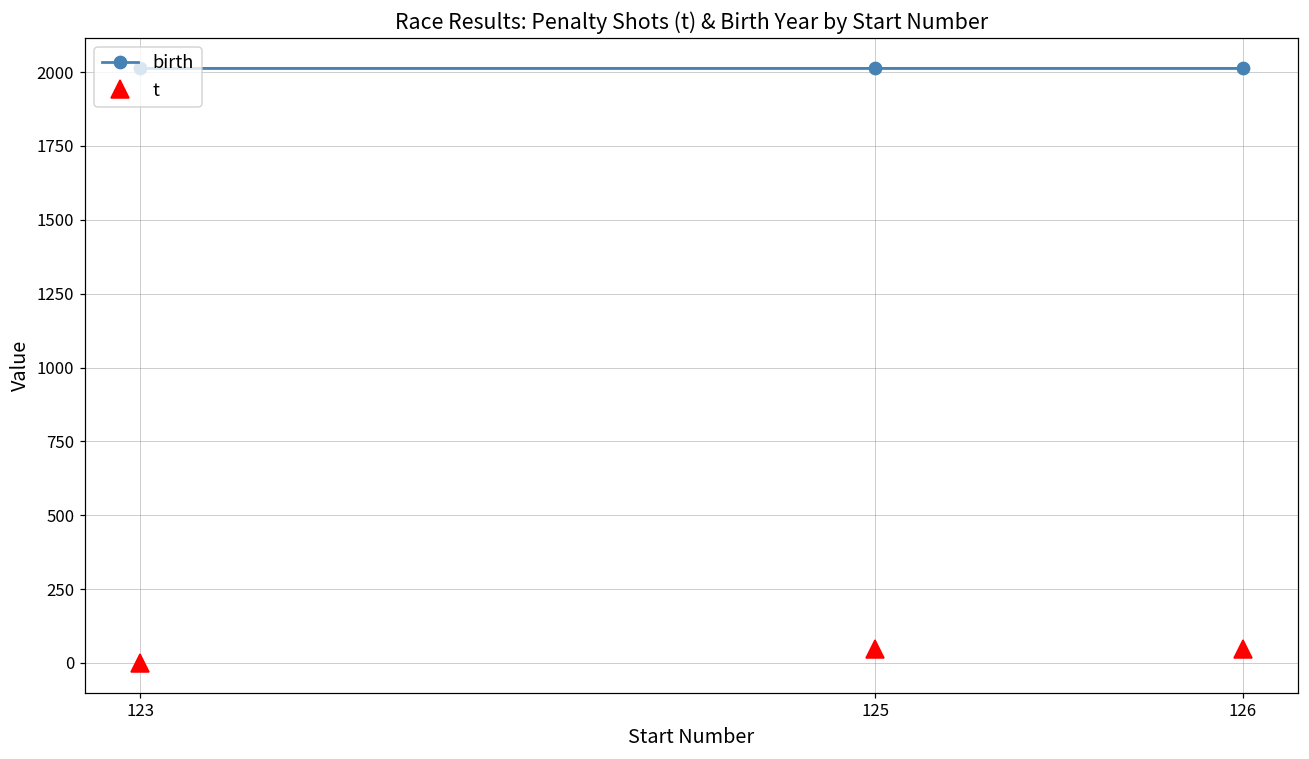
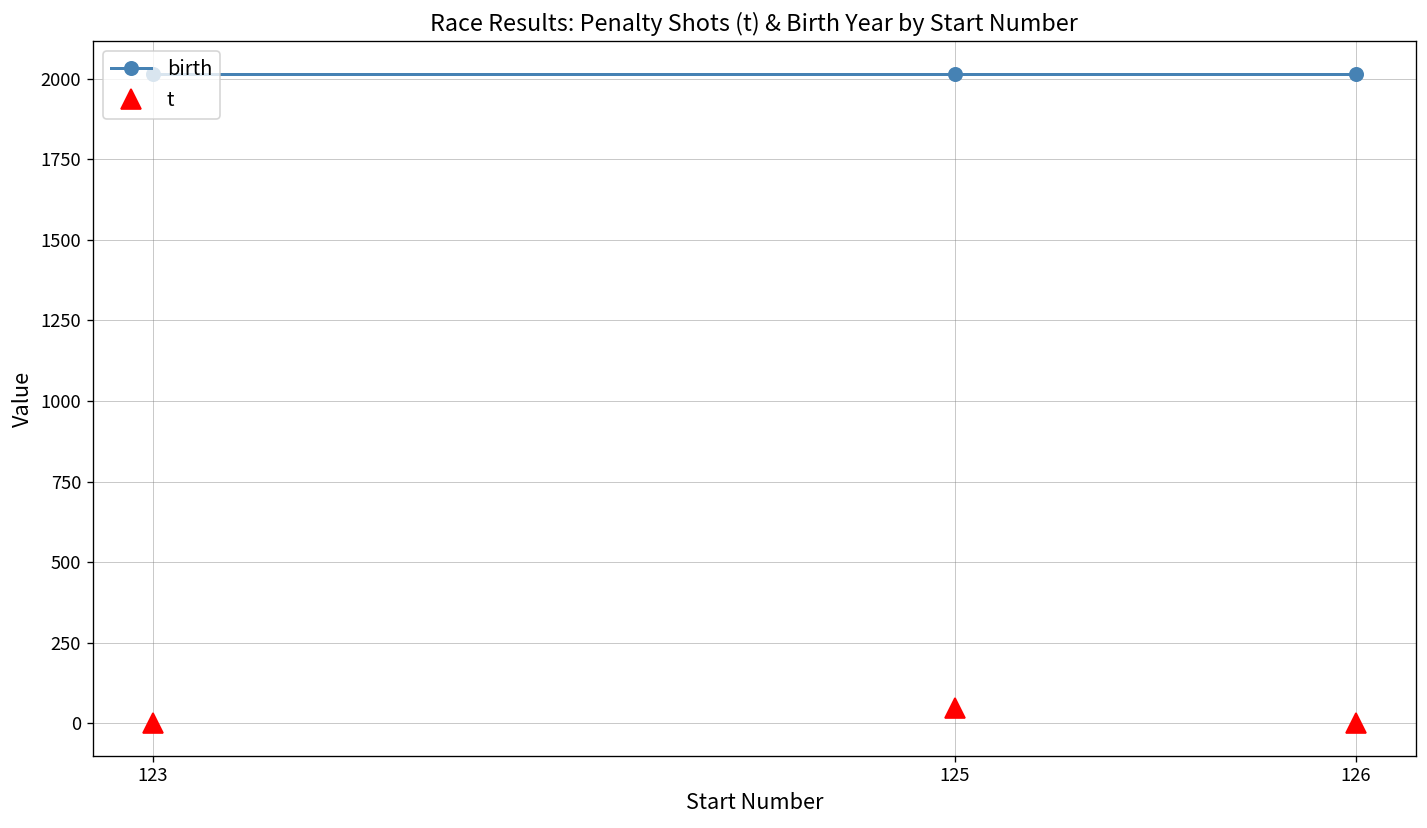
  {
    "t": {
      "123": 0,
      "125": 50,
-     "126": 50
+     "126": 0
    }
  }
